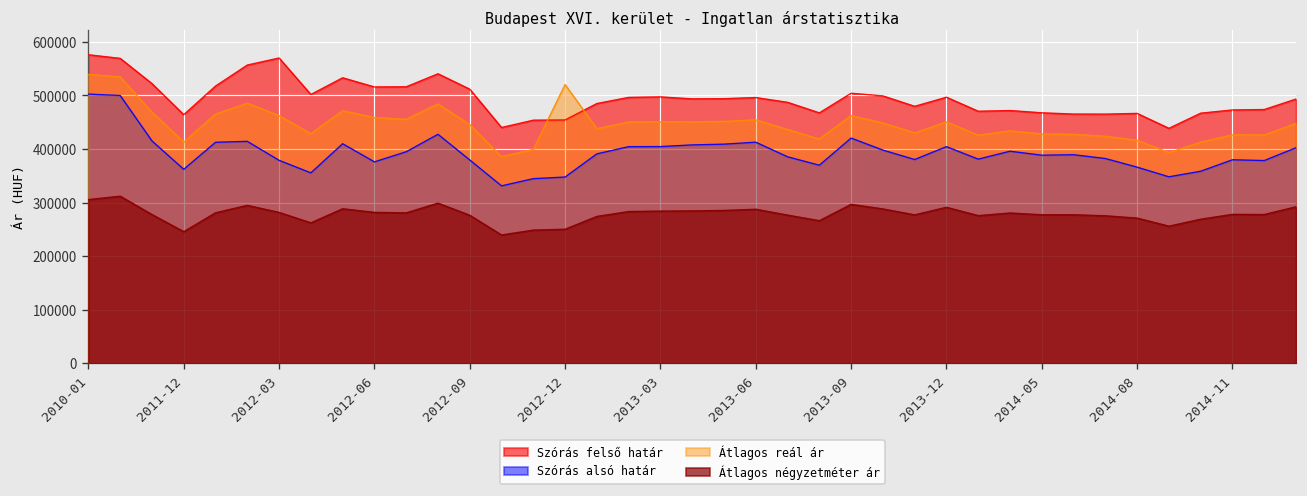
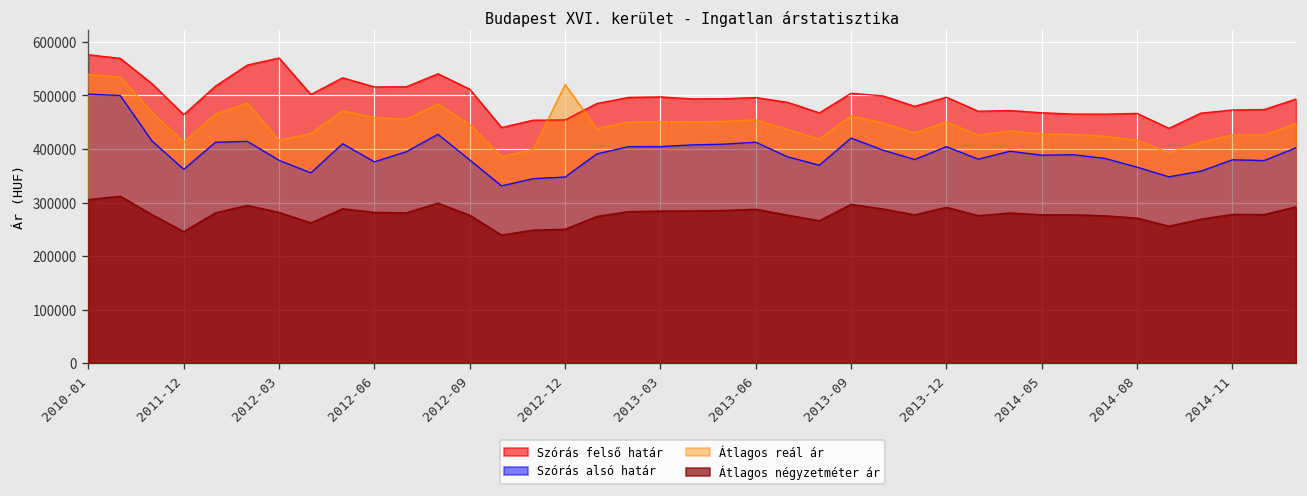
  {
    "Szórás felső határ": {
      "2010-01": 580000,
      "2011-12": 460000,
      "2012-03": 570000,
      "2012-06": 520000,
      "2012-09": 510000,
      "2012-12": 450000,
      "2013-03": 500000,
      "2013-06": 500000,
      "2013-09": 500000,
      "2013-12": 500000,
      "2014-05": 470000,
      "2014-08": 470000,
      "2014-11": 470000
    },
    "Szórás alsó határ": {
      "2010-01": 500000,
      "2011-12": 360000,
      "2012-03": 380000,
      "2012-06": 380000,
      "2012-09": 380000,
      "2012-12": 350000,
      "2013-03": 400000,
      "2013-06": 410000,
      "2013-09": 420000,
      "2013-12": 400000,
      "2014-05": 390000,
      "2014-08": 370000,
      "2014-11": 380000
    },
    "Átlagos reál ár": {
      "2010-01": 540000,
      "2011-12": 410000,
-     "2012-03": 460000,
+     "2012-03": 420000,
      "2012-06": 460000,
      "2012-09": 450000,
      "2012-12": 520000,
      "2013-03": 450000,
      "2013-06": 450000,
      "2013-09": 460000,
      "2013-12": 450000,
      "2014-05": 430000,
      "2014-08": 420000,
      "2014-11": 430000
    },
    "Átlagos négyzetméter ár": {
      "2010-01": 310000,
      "2011-12": 250000,
      "2012-03": 280000,
      "2012-06": 280000,
      "2012-09": 280000,
      "2012-12": 250000,
      "2013-03": 280000,
      "2013-06": 290000,
      "2013-09": 300000,
      "2013-12": 290000,
      "2014-05": 280000,
      "2014-08": 270000,
      "2014-11": 280000
    }
  }
